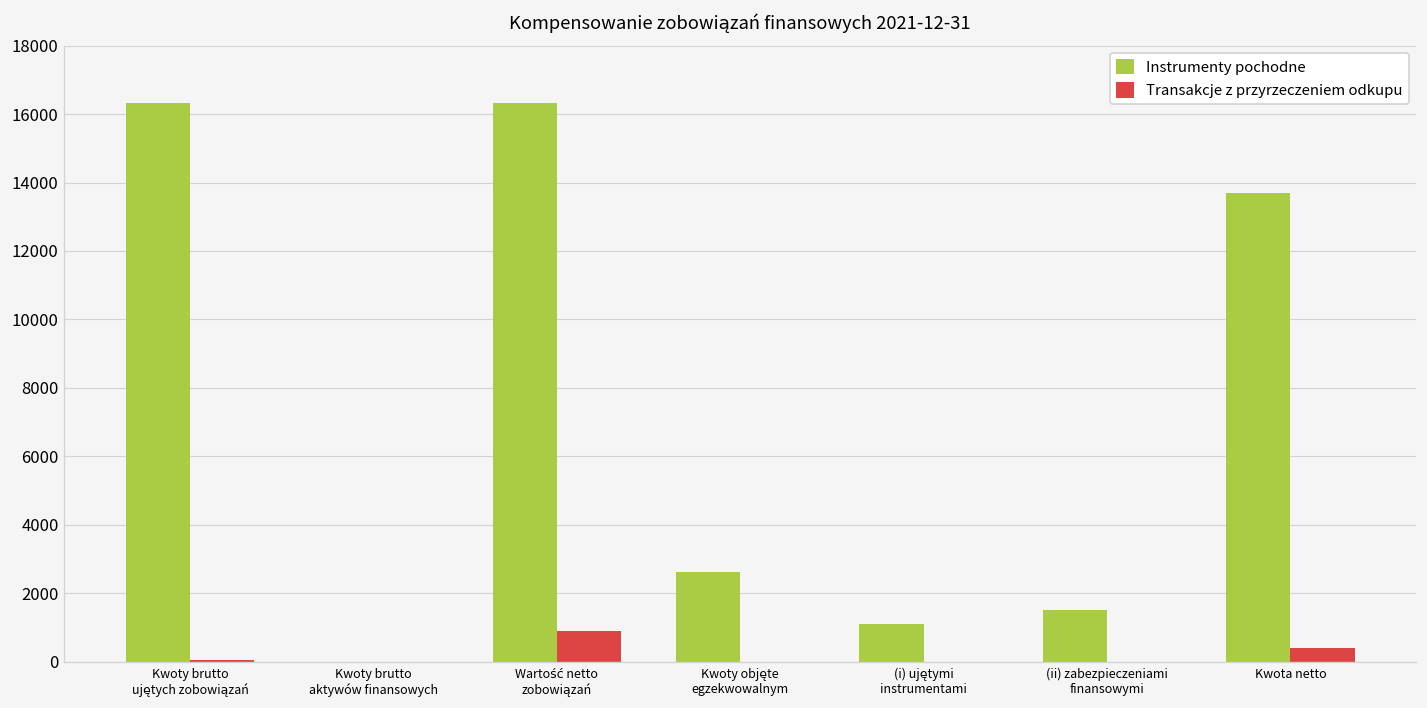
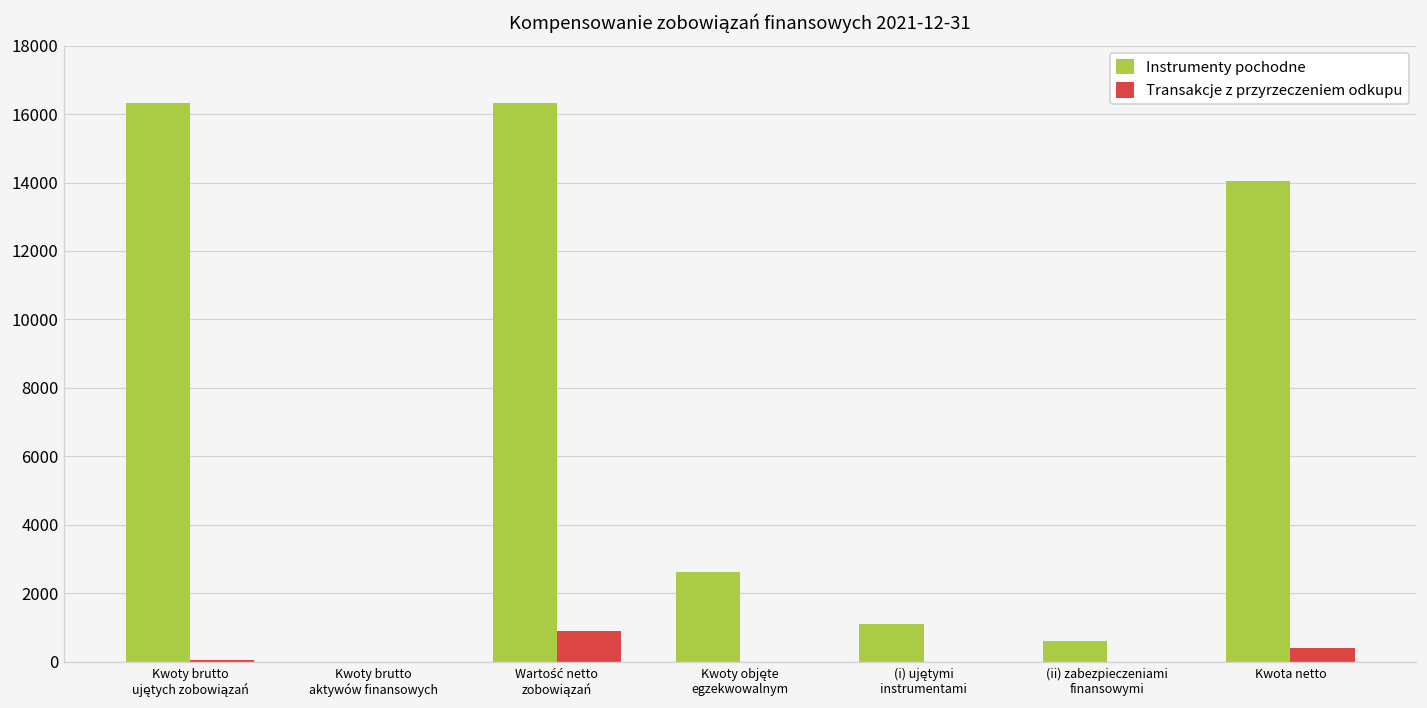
  {
    "Instrumenty pochodne": {
      "Kwoty brutto ujętych zobowiązań": 16300,
      "Wartość netto zobowiązań": 16300,
      "Kwoty objęte egzekwowalnym": 2600,
      "(i) ujętymi instrumentami": 1100,
-     "(ii) zabezpieczeniami finansowymi": 1500,
-     "Kwota netto": 13700
+     "(ii) zabezpieczeniami finansowymi": 600,
+     "Kwota netto": 14000
    },
    "Transakcje z przyrzeczeniem odkupu": {
      "Kwoty brutto aktywów finansowych": 0,
      "Wartość netto zobowiązań": 900,
      "Kwoty objęte egzekwowalnym": 0,
      "(i) ujętymi instrumentami": 0,
      "(ii) zabezpieczeniami finansowymi": 0,
      "Kwota netto": 400
    }
  }
